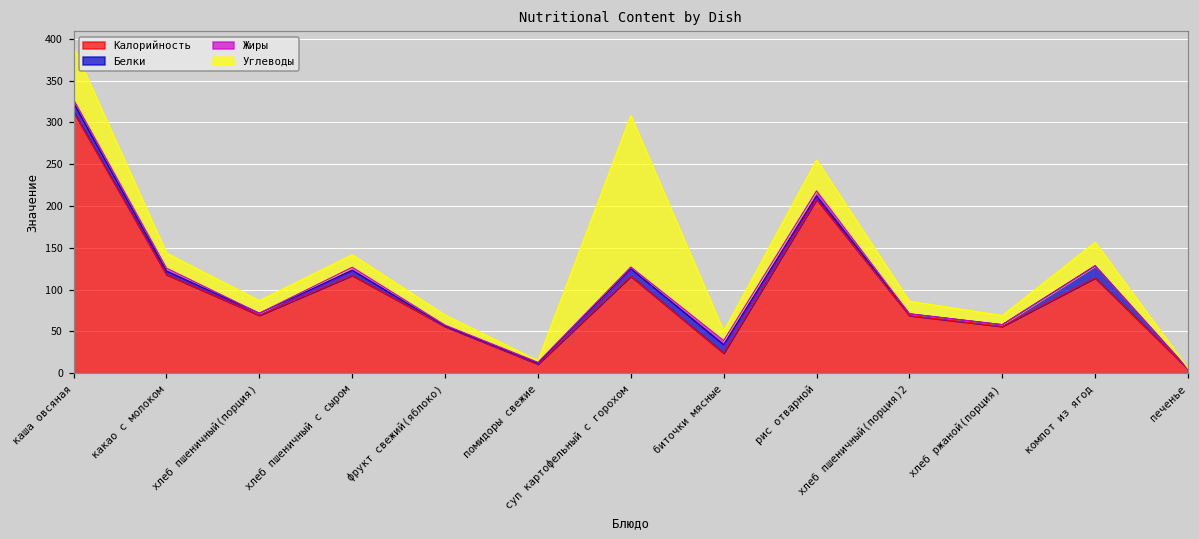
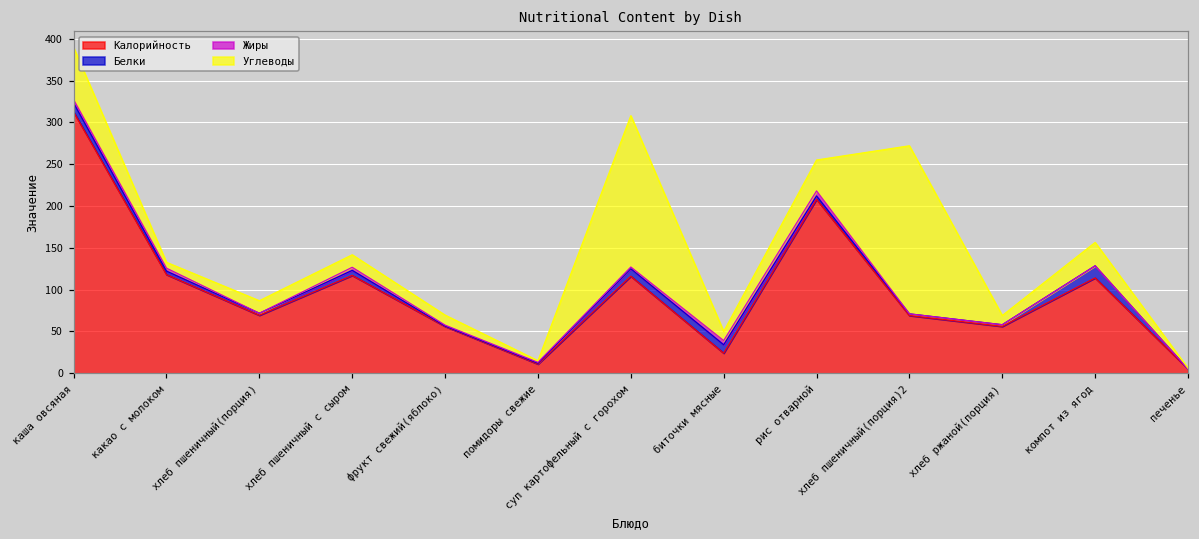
  {
    "Калорийность": {
      "каша овсяная": 310,
      "какао с молоком": 120,
      "хлеб пшеничный с сыром": 120,
      "суп картофельный с горохом": 120,
      "биточки мясные": 20,
      "рис отварной": 210,
      "компот из ягод": 110
    },
    "Белки": {
      "каша овсяная": 10,
      "какао с молоком": 0,
      "хлеб пшеничный с сыром": 10,
      "биточки мясные": 10,
      "рис отварной": 0
    },
    "Жиры": {
      "каша овсяная": 0,
      "какао с молоком": 0,
      "хлеб пшеничный с сыром": 0,
      "биточки мясные": 10,
      "рис отварной": 10
    },
    "Углеводы": {
      "каша овсяная": 60,
-     "какао с молоком": 20,
+     "какао с молоком": 10,
      "хлеб пшеничный(порция)": 20,
      "хлеб пшеничный с сыром": 20,
      "фрукт свежий(яблоко)": 10,
      "суп картофельный с горохом": 180,
      "биточки мясные": 10,
      "рис отварной": 40,
-     "хлеб пшеничный(порция)2": 20,
+     "хлеб пшеничный(порция)2": 200,
      "хлеб ржаной(порция)": 10,
      "компот из ягод": 30
    }
  }
